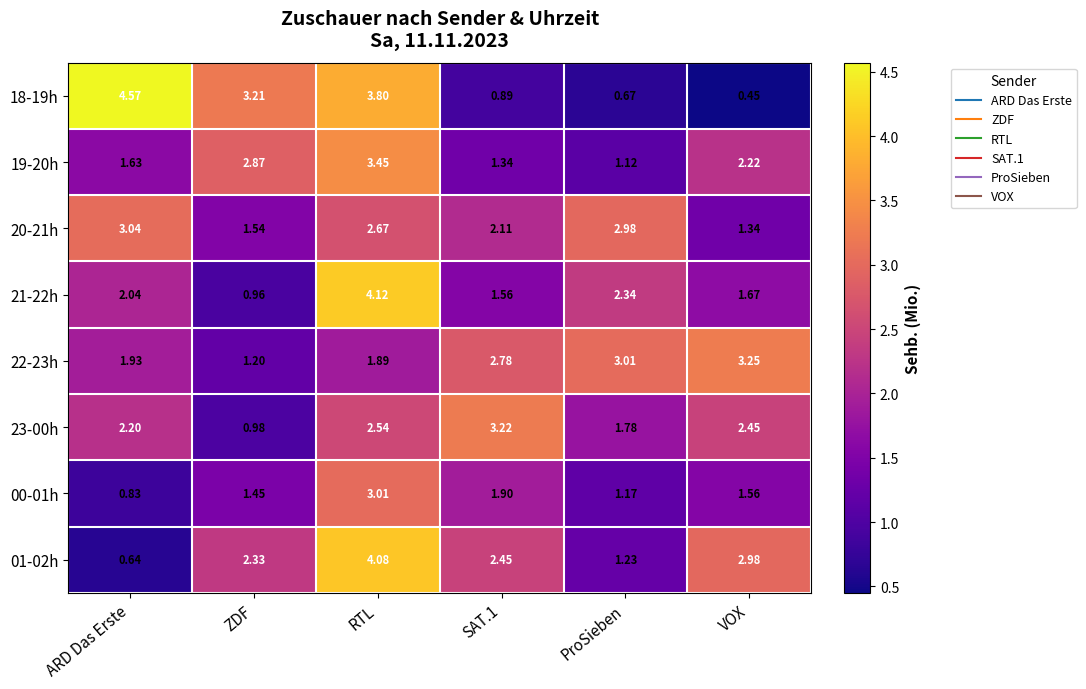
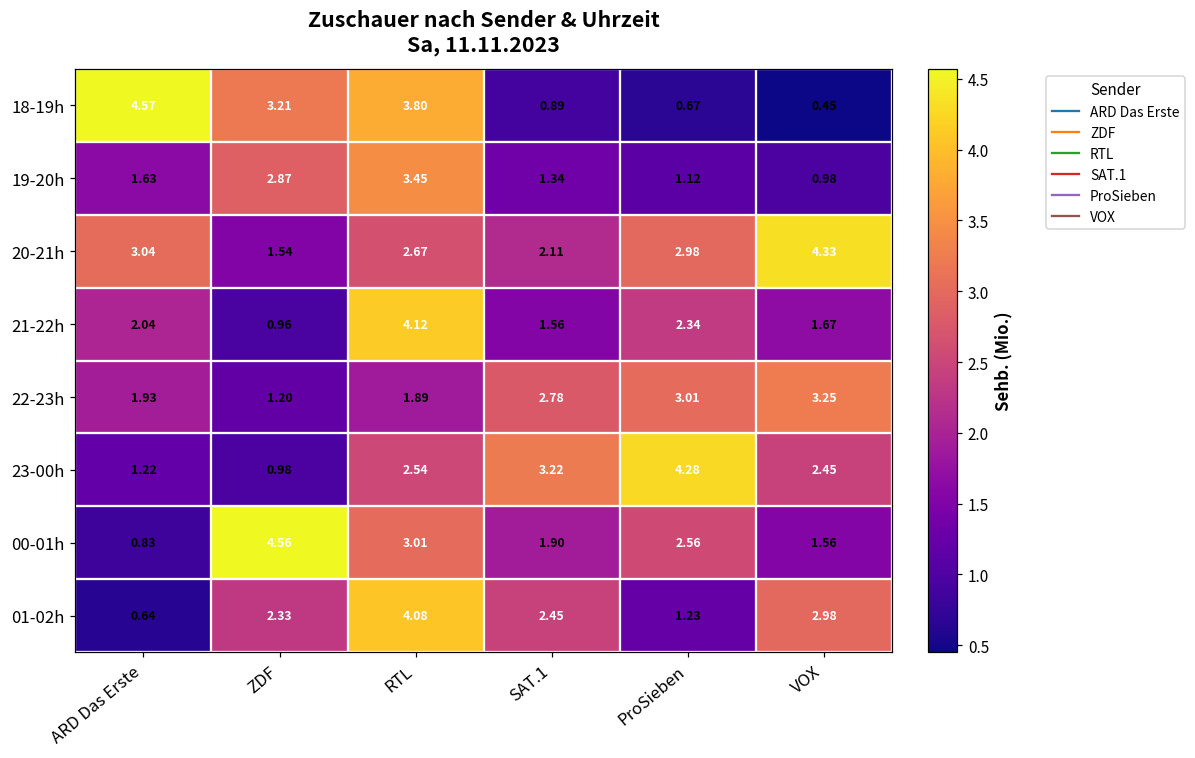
  {
    "18-19h": {
      "ARD Das Erste": 4.57,
      "ZDF": 3.21,
      "RTL": 3.80,
      "SAT.1": 0.89,
      "ProSieben": 0.67,
      "VOX": 0.45
    },
    "19-20h": {
      "ARD Das Erste": 1.63,
      "ZDF": 2.87,
      "RTL": 3.45,
      "SAT.1": 1.34,
      "ProSieben": 1.12,
-     "VOX": 2.22
+     "VOX": 0.98
    },
    "20-21h": {
      "ARD Das Erste": 3.04,
      "ZDF": 1.54,
      "RTL": 2.67,
      "SAT.1": 2.11,
      "ProSieben": 2.98,
-     "VOX": 1.34
+     "VOX": 4.33
    },
    "21-22h": {
      "ARD Das Erste": 2.04,
      "ZDF": 0.96,
      "RTL": 4.12,
      "SAT.1": 1.56,
      "ProSieben": 2.34,
      "VOX": 1.67
    },
    "22-23h": {
      "ARD Das Erste": 1.93,
      "ZDF": 1.20,
      "RTL": 1.89,
      "SAT.1": 2.78,
      "ProSieben": 3.01,
      "VOX": 3.25
    },
    "23-00h": {
-     "ARD Das Erste": 2.20,
+     "ARD Das Erste": 1.22,
      "ZDF": 0.98,
      "RTL": 2.54,
      "SAT.1": 3.22,
-     "ProSieben": 1.78,
+     "ProSieben": 4.28,
      "VOX": 2.45
    },
    "00-01h": {
      "ARD Das Erste": 0.83,
-     "ZDF": 1.45,
+     "ZDF": 4.56,
      "RTL": 3.01,
      "SAT.1": 1.90,
-     "ProSieben": 1.17,
+     "ProSieben": 2.56,
      "VOX": 1.56
    },
    "01-02h": {
      "ARD Das Erste": 0.64,
      "ZDF": 2.33,
      "RTL": 4.08,
      "SAT.1": 2.45,
      "ProSieben": 1.23,
      "VOX": 2.98
    }
  }
